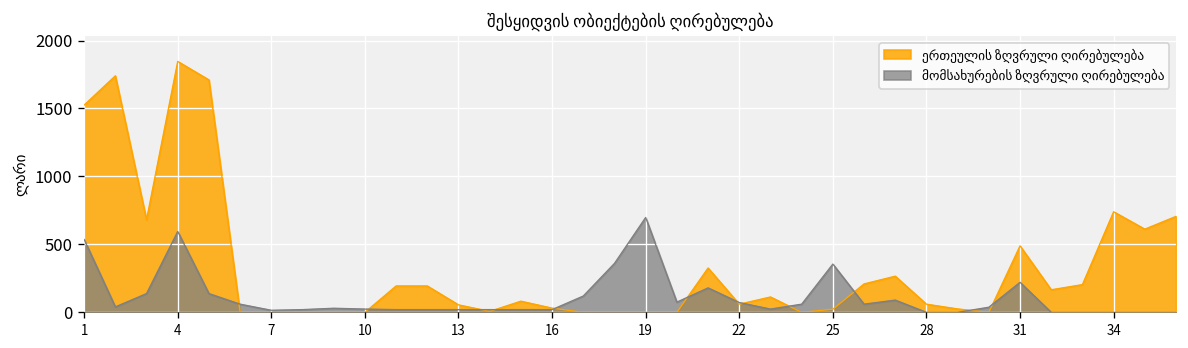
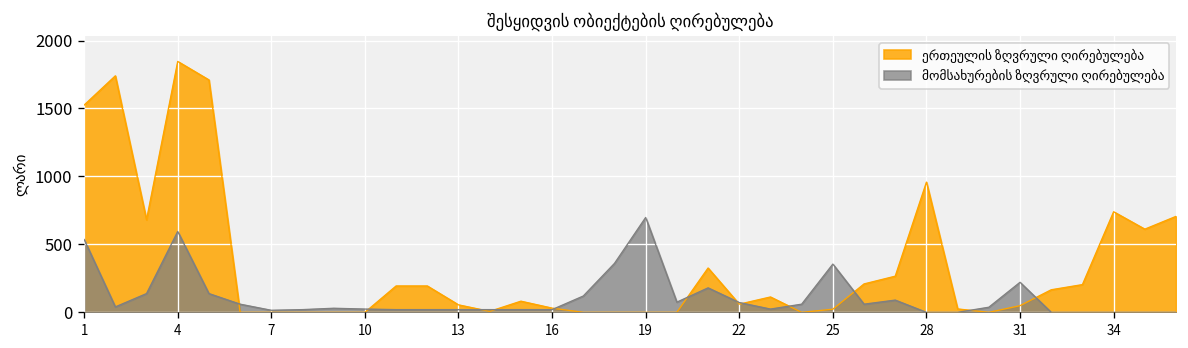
  {
    "ერთეულის ზღვრული ღირებულება": {
      "1": 1530,
      "4": 1850,
      "10": 0,
      "13": 60,
      "19": 0,
      "25": 20,
-     "28": 60,
-     "31": 490,
+     "28": 960,
+     "31": 50,
      "34": 740
    },
    "მომსახურების ზღვრული ღირებულება": {
      "1": 540,
      "4": 600,
      "10": 20,
      "13": 20,
      "19": 700,
      "25": 360,
      "28": 0,
      "31": 220,
      "34": 0
    }
  }
